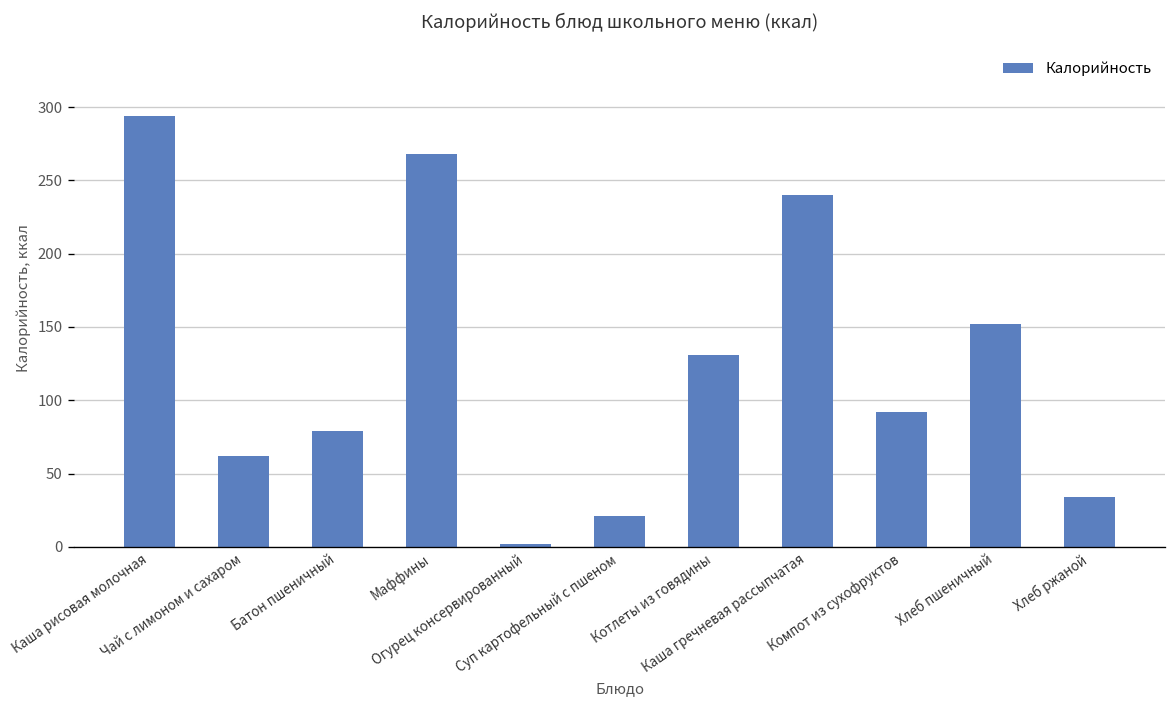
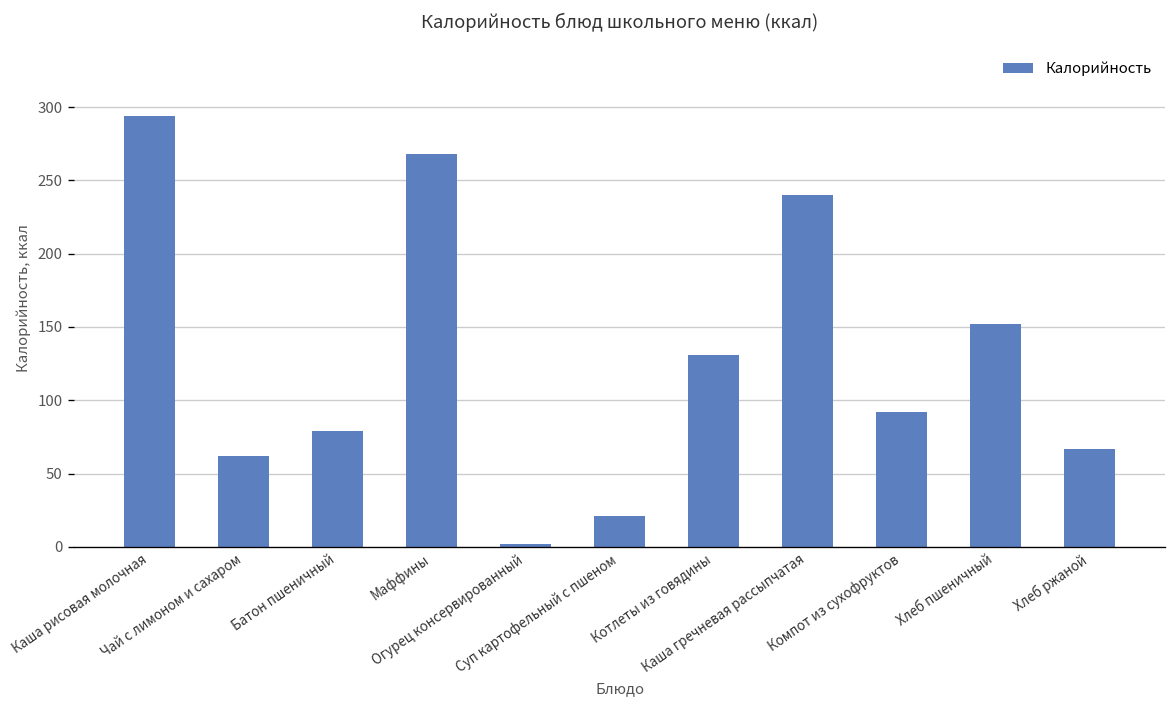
  {
    "Каша рисовая молочная": 294,
    "Чай с лимоном и сахаром": 62,
    "Батон пшеничный": 79,
    "Маффины": 268,
    "Суп картофельный с пшеном": 21,
    "Котлеты из говядины": 131,
    "Каша гречневая рассыпчатая": 240,
    "Компот из сухофруктов": 92,
    "Хлеб пшеничный": 152,
-   "Хлеб ржаной": 34
+   "Хлеб ржаной": 67
  }
